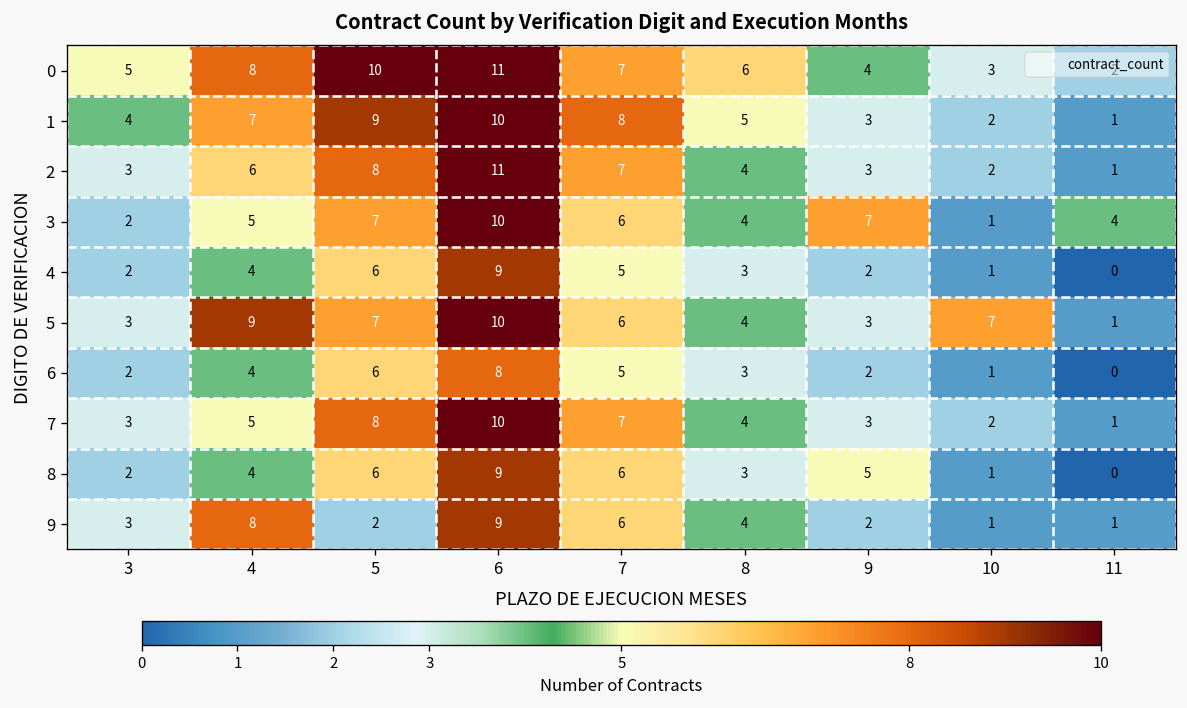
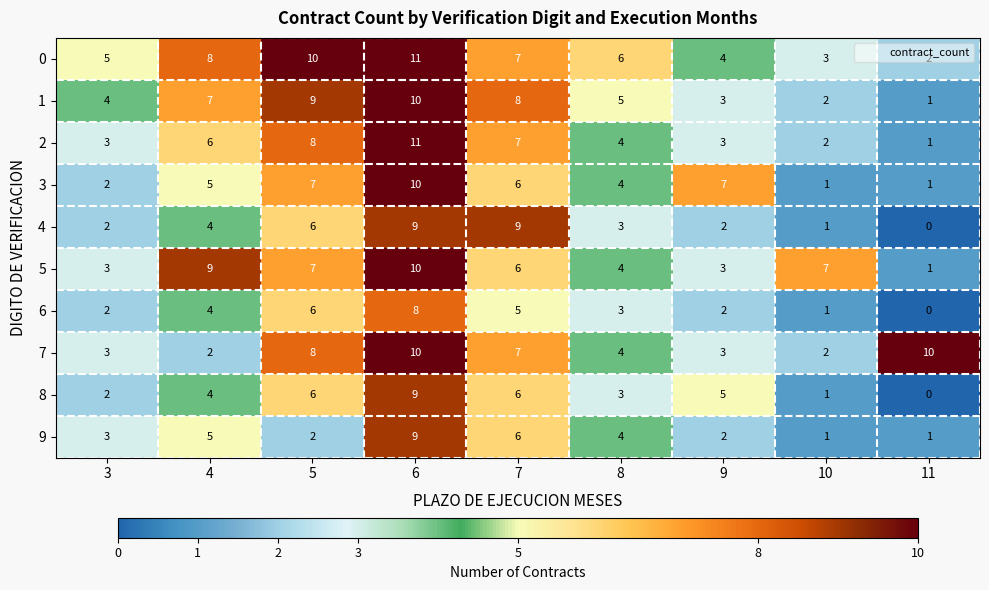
  {
    "0": {
      "3": 5,
      "4": 8,
      "5": 10,
      "6": 11,
      "7": 7,
      "8": 6,
      "9": 4,
      "10": 3
    },
    "1": {
      "3": 4,
      "4": 7,
      "5": 9,
      "6": 10,
      "7": 8,
      "8": 5,
      "9": 3,
      "10": 2,
      "11": 1
    },
    "2": {
      "3": 3,
      "4": 6,
      "5": 8,
      "6": 11,
      "7": 7,
      "8": 4,
      "9": 3,
      "10": 2,
      "11": 1
    },
    "3": {
      "3": 2,
      "4": 5,
      "5": 7,
      "6": 10,
      "7": 6,
      "8": 4,
      "9": 7,
      "10": 1,
-     "11": 4
+     "11": 1
    },
    "4": {
      "3": 2,
      "4": 4,
      "5": 6,
      "6": 9,
-     "7": 5,
+     "7": 9,
      "8": 3,
      "9": 2,
      "10": 1,
      "11": 0
    },
    "5": {
      "3": 3,
      "4": 9,
      "5": 7,
      "6": 10,
      "7": 6,
      "8": 4,
      "9": 3,
      "10": 7,
      "11": 1
    },
    "6": {
      "3": 2,
      "4": 4,
      "5": 6,
      "6": 8,
      "7": 5,
      "8": 3,
      "9": 2,
      "10": 1,
      "11": 0
    },
    "7": {
      "3": 3,
-     "4": 5,
+     "4": 2,
      "5": 8,
      "6": 10,
      "7": 7,
      "8": 4,
      "9": 3,
      "10": 2,
-     "11": 1
+     "11": 10
    },
    "8": {
      "3": 2,
      "4": 4,
      "5": 6,
      "6": 9,
      "7": 6,
      "8": 3,
      "9": 5,
      "10": 1,
      "11": 0
    },
    "9": {
      "3": 3,
-     "4": 8,
+     "4": 5,
      "5": 2,
      "6": 9,
      "7": 6,
      "8": 4,
      "9": 2,
      "10": 1,
      "11": 1
    }
  }
